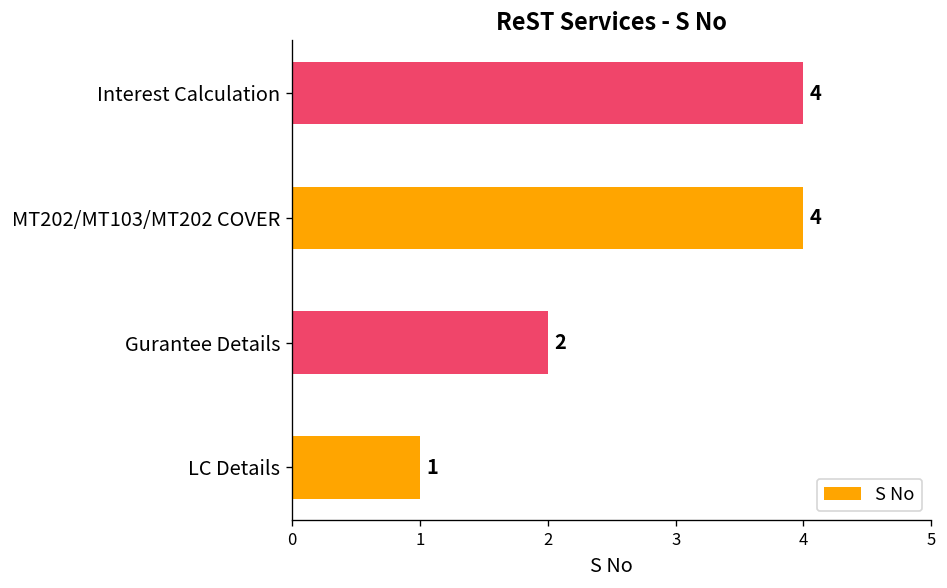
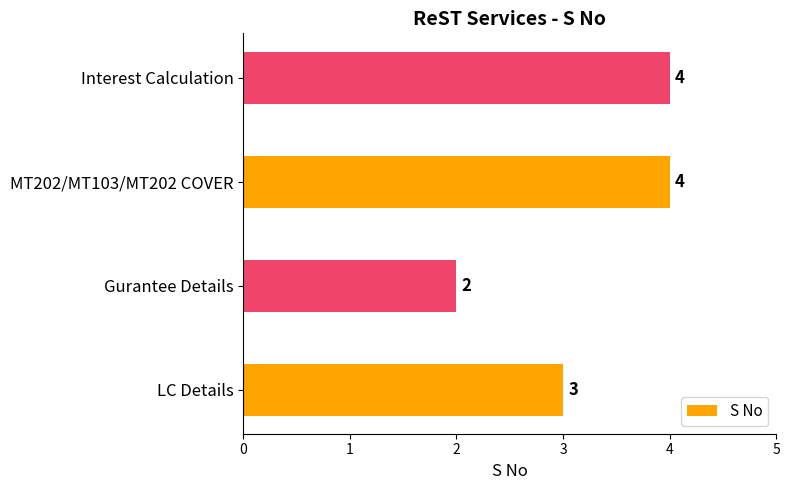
  {
    "Interest Calculation": 4,
    "MT202/MT103/MT202 COVER": 4,
    "Gurantee Details": 2,
-   "LC Details": 1
+   "LC Details": 3
  }
